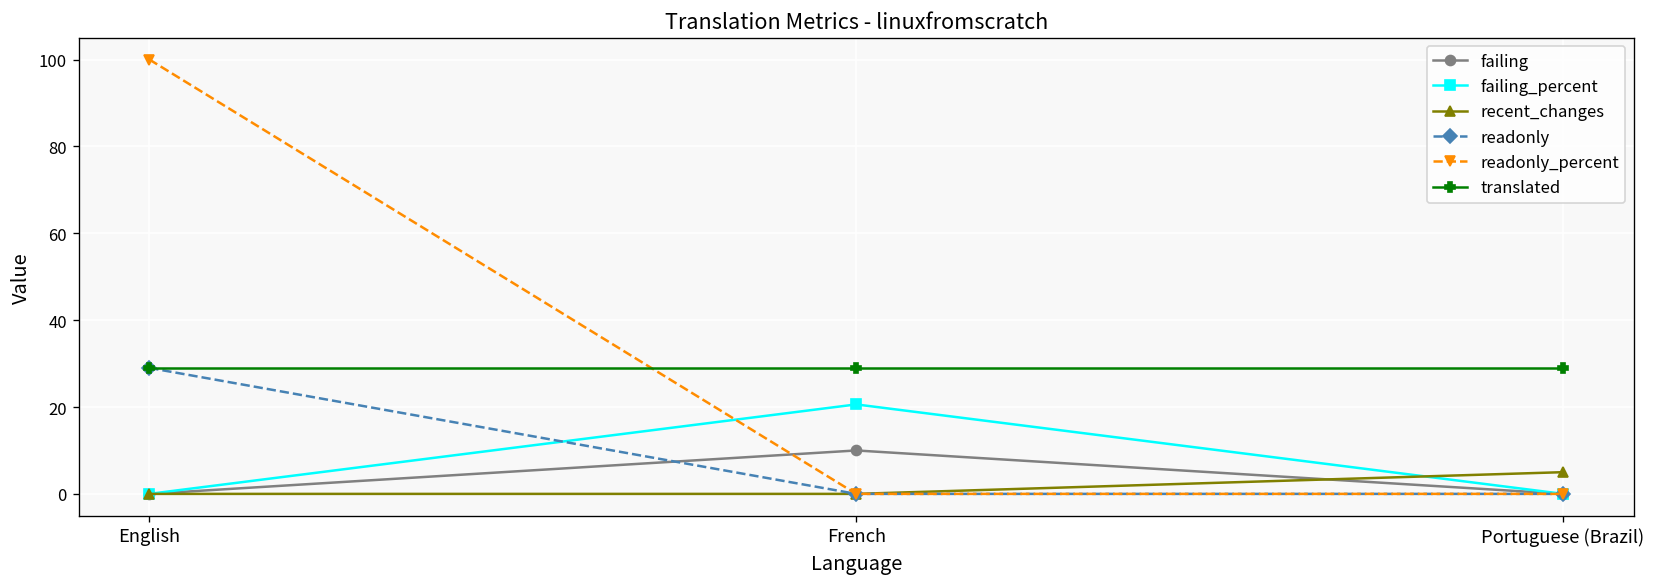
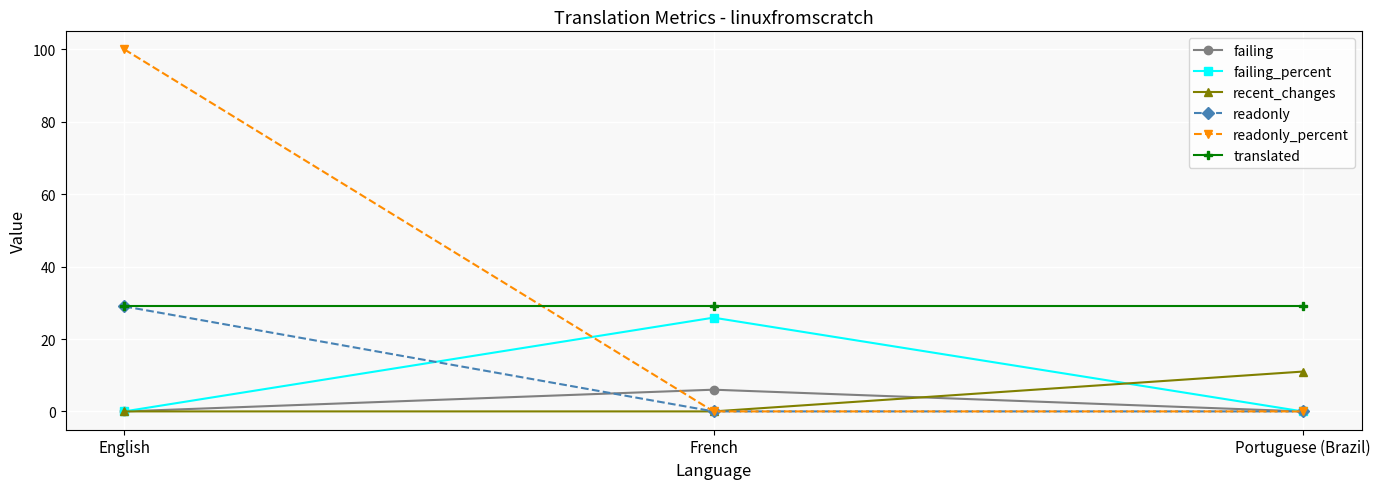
  {
    "failing": {
-     "French": 10
+     "French": 6
    },
    "failing_percent": {
-     "French": 21
+     "French": 26
    },
    "recent_changes": {
-     "Portuguese (Brazil)": 5
+     "Portuguese (Brazil)": 11
    },
    "readonly_percent": {
      "English": 100
    },
    "translated": {
      "French": 29,
      "Portuguese (Brazil)": 29
    }
  }
